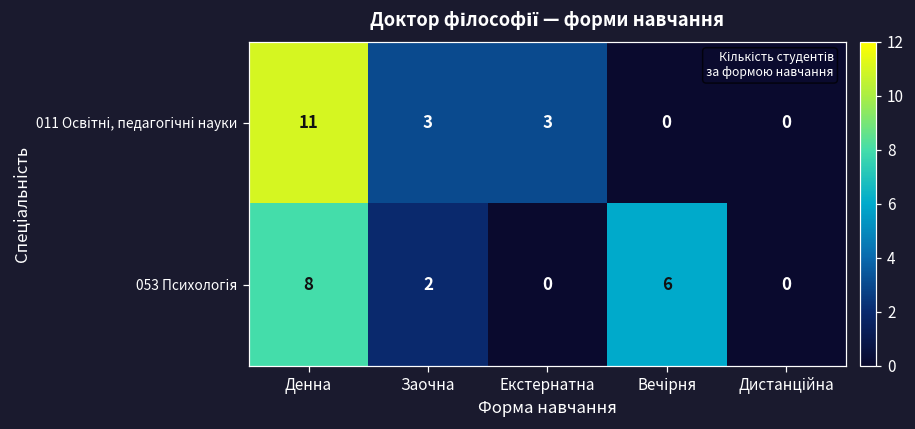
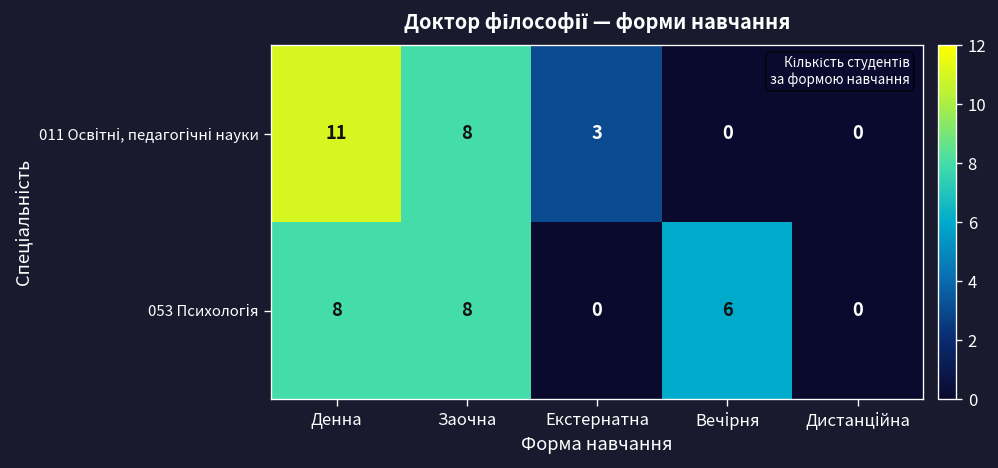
  {
    "011 Освітні, педагогічні науки": {
      "Денна": 11,
-     "Заочна": 3,
+     "Заочна": 8,
      "Екстернатна": 3,
      "Вечірня": 0,
      "Дистанційна": 0
    },
    "053 Психологія": {
      "Денна": 8,
-     "Заочна": 2,
+     "Заочна": 8,
      "Екстернатна": 0,
      "Вечірня": 6,
      "Дистанційна": 0
    }
  }
